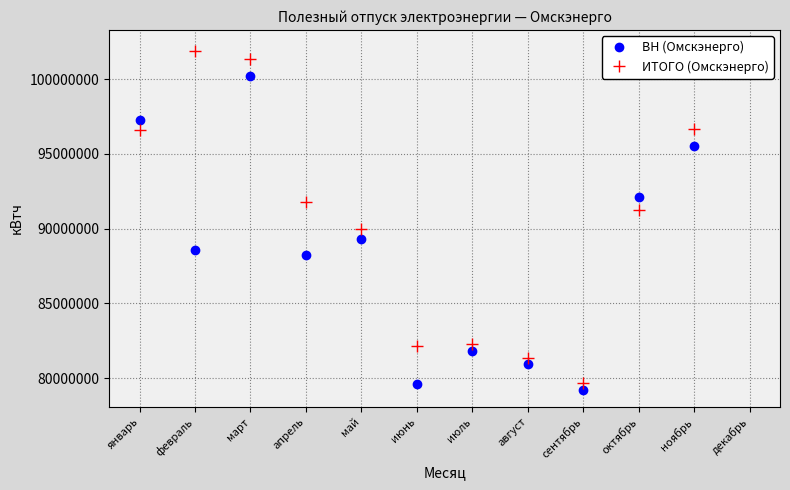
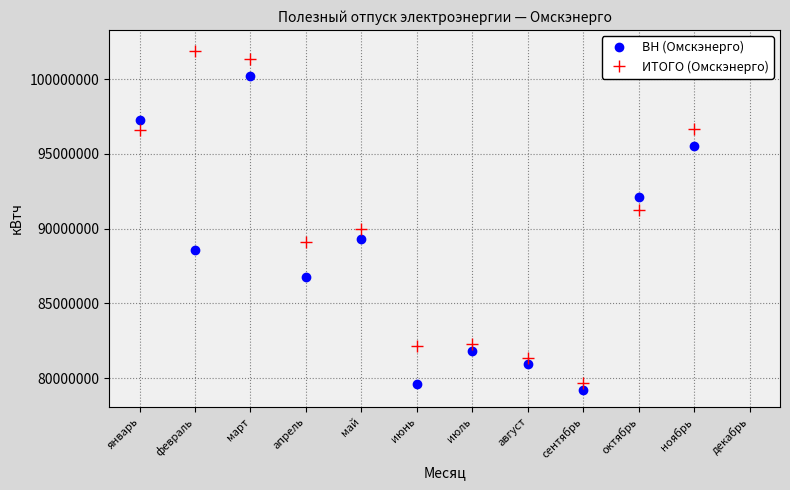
  {
    "ВН (Омскэнерго)": {
      "январь": 97300000,
      "февраль": 88600000,
      "март": 100200000,
-     "апрель": 88200000,
+     "апрель": 86800000,
      "май": 89300000,
      "июнь": 79600000,
      "июль": 81800000,
      "август": 80900000,
      "сентябрь": 79200000,
      "октябрь": 92100000,
      "ноябрь": 95600000
    },
    "ИТОГО (Омскэнерго)": {
      "январь": 96600000,
      "февраль": 101900000,
      "март": 101400000,
-     "апрель": 91800000,
+     "апрель": 89100000,
      "май": 90000000,
      "июнь": 82100000,
      "июль": 82300000,
      "август": 81400000,
      "сентябрь": 79700000,
      "октябрь": 91200000,
      "ноябрь": 96700000
    }
  }
